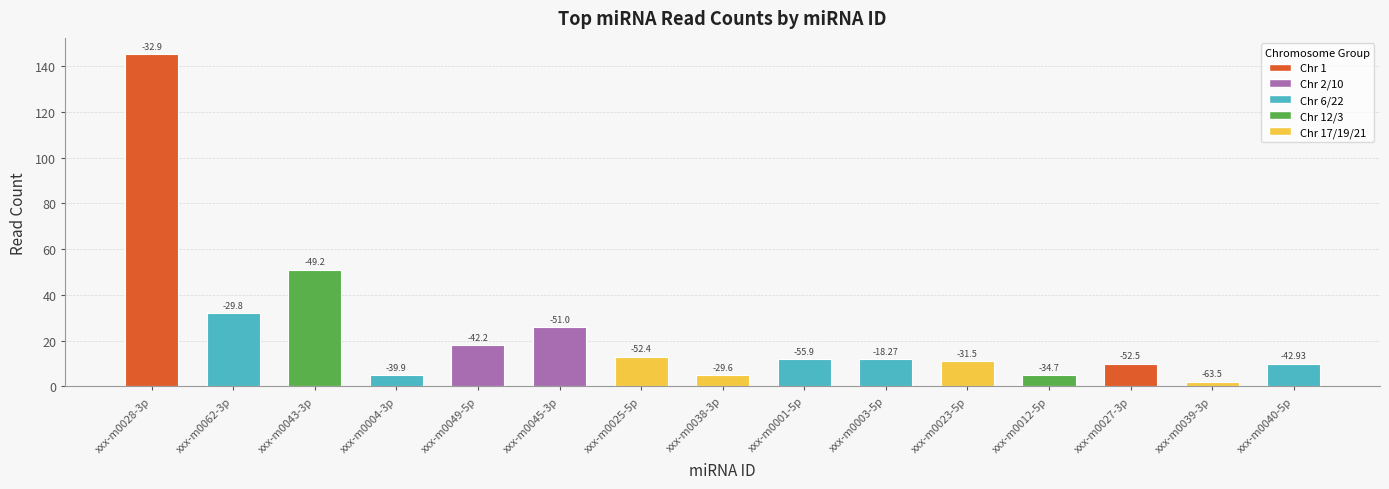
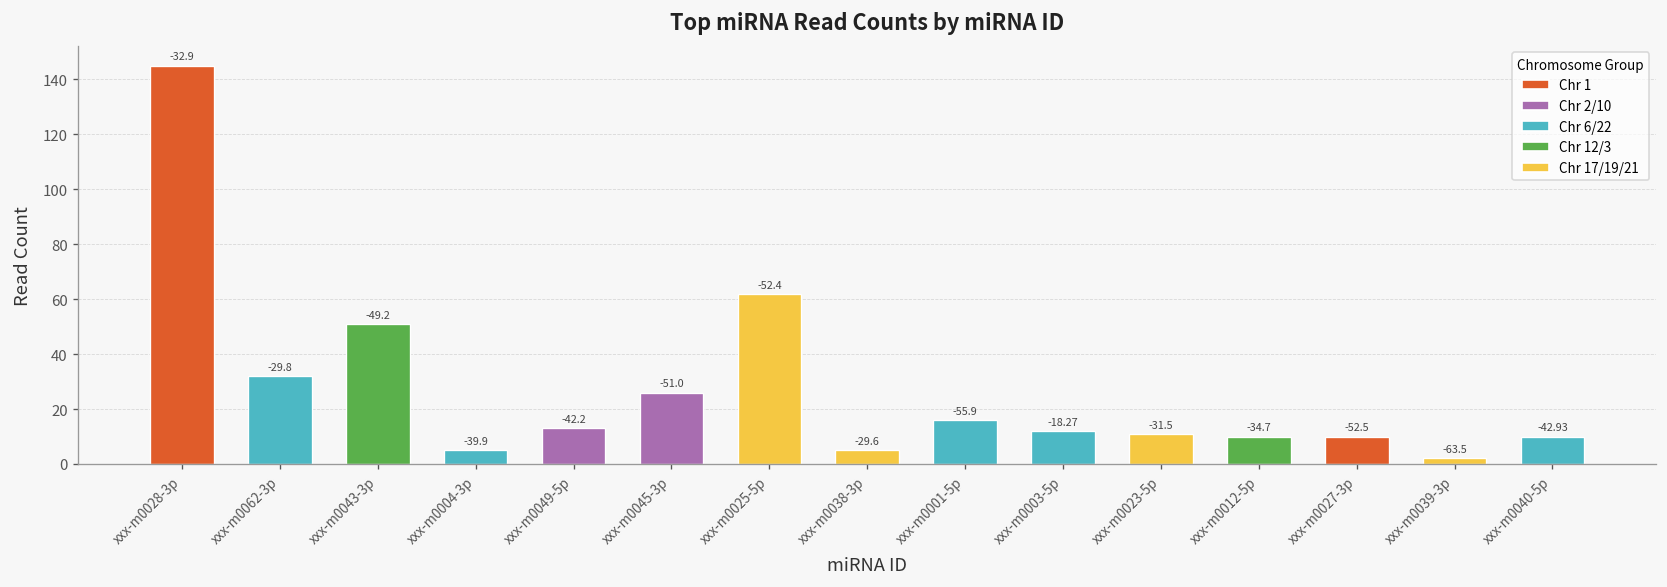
  {
-   "xxx-m0049-5p": 18,
-   "xxx-m0025-5p": 13,
-   "xxx-m0001-5p": 12,
-   "xxx-m0012-5p": 5
+   "xxx-m0049-5p": 13,
+   "xxx-m0025-5p": 62,
+   "xxx-m0001-5p": 16,
+   "xxx-m0012-5p": 10
  }
